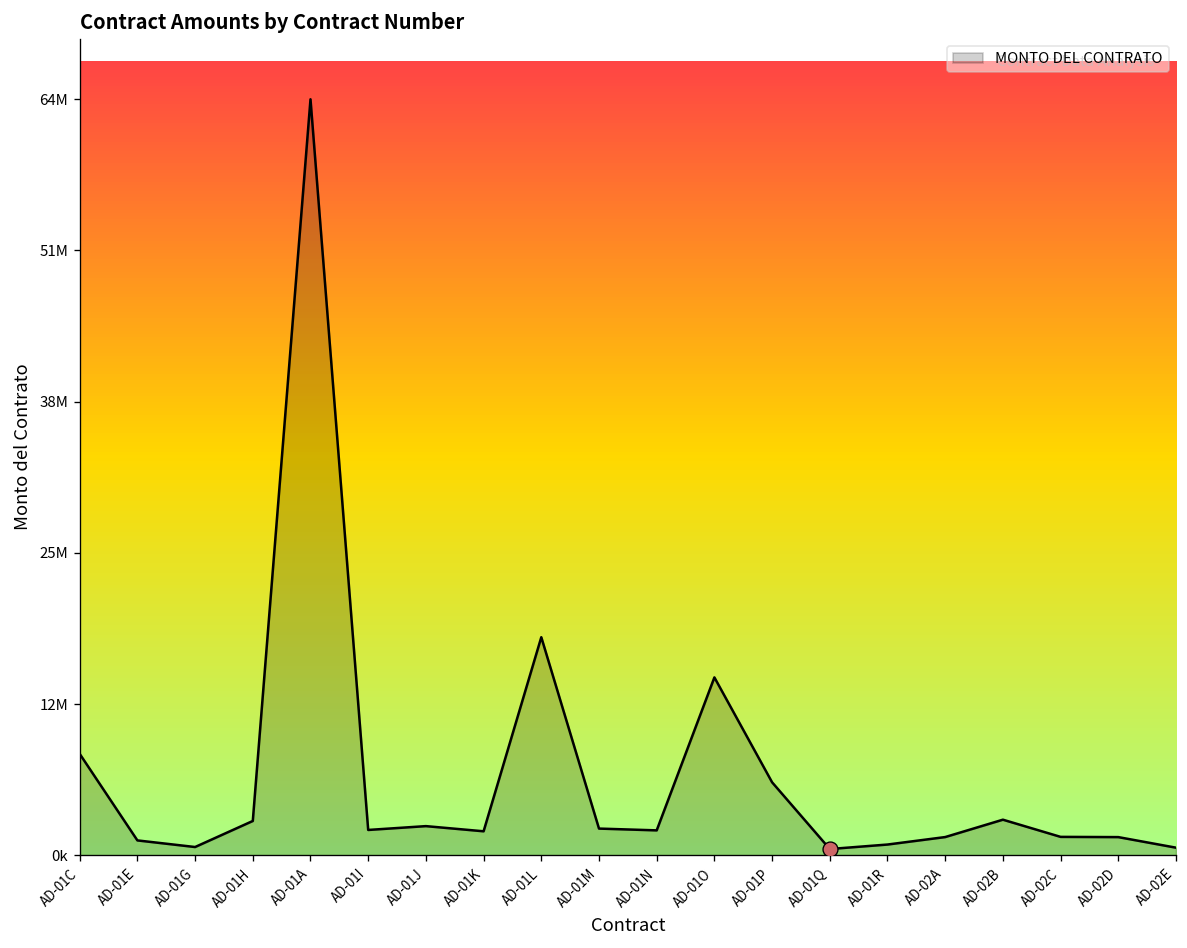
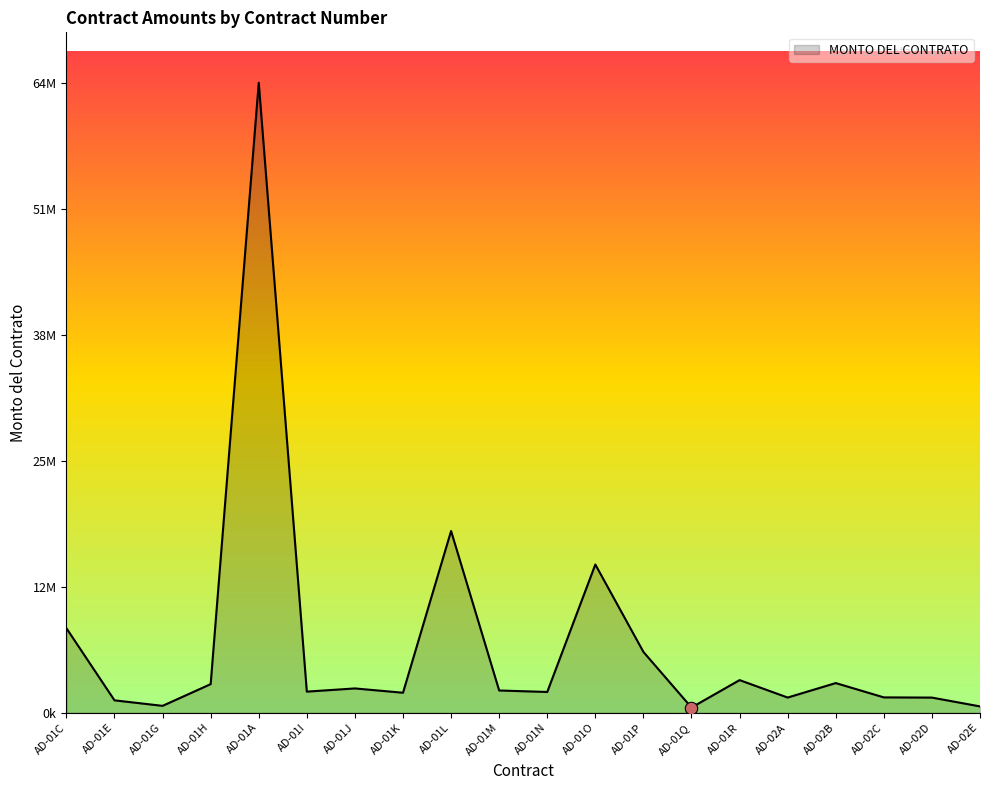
  {
    "MONTO DEL CONTRATO": {
      "AD-01C": 9000000,
      "AD-01E": 1000000,
      "AD-01G": 1000000,
      "AD-01H": 3000000,
      "AD-01A": 65000000,
      "AD-01I": 2000000,
      "AD-01J": 2000000,
      "AD-01K": 2000000,
      "AD-01L": 19000000,
      "AD-01M": 2000000,
      "AD-01N": 2000000,
      "AD-01O": 15000000,
      "AD-01P": 6000000,
-     "AD-01R": 1000000,
+     "AD-01R": 3000000,
      "AD-02A": 2000000,
      "AD-02B": 3000000,
      "AD-02C": 2000000,
      "AD-02D": 2000000,
      "AD-02E": 1000000
    }
  }
